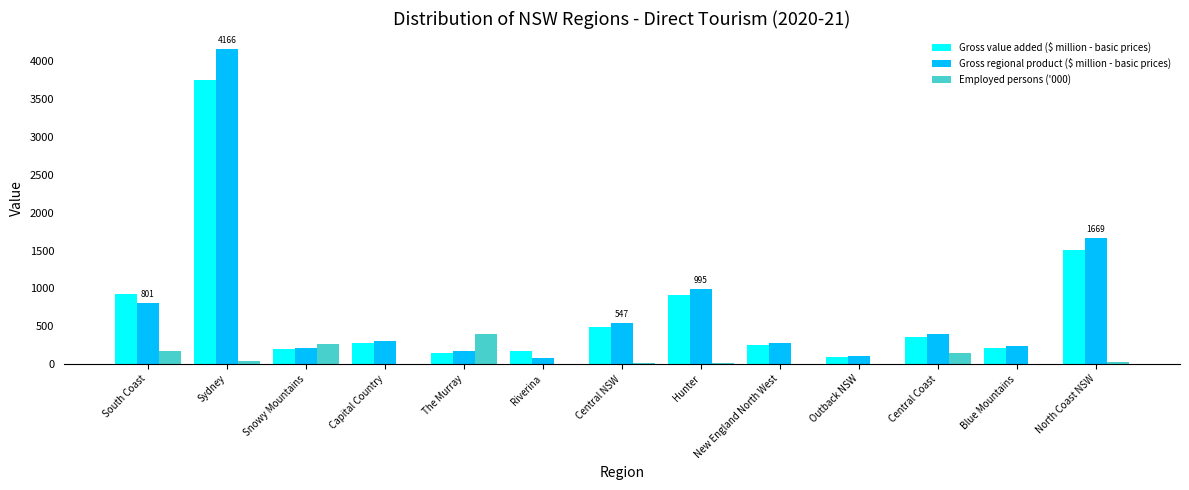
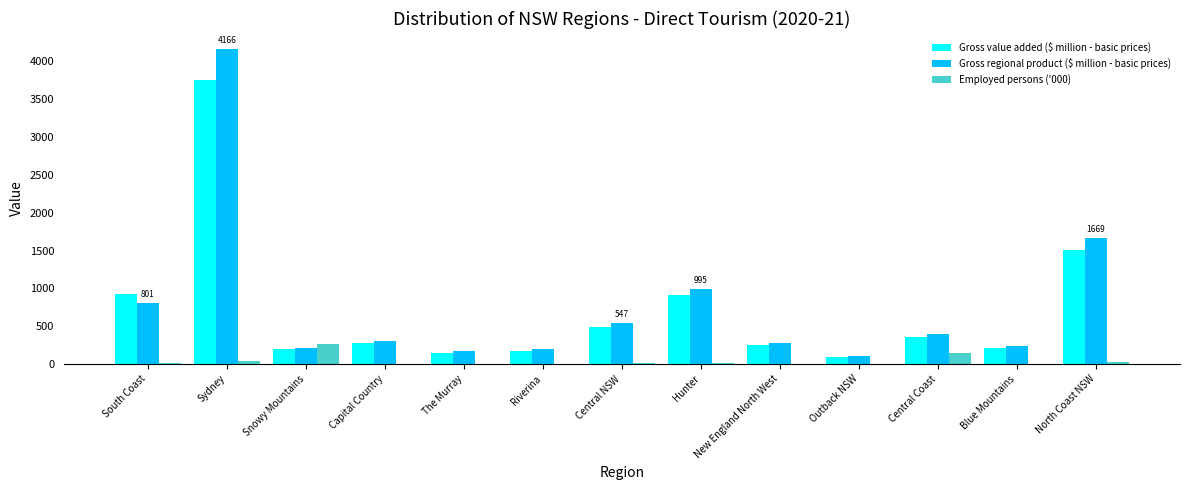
  {
    "Gross value added ($ million - basic prices)": {
      "South Coast": 900,
      "Sydney": 3700,
      "Snowy Mountains": 200,
      "Capital Country": 300,
      "The Murray": 200,
      "Riverina": 200,
      "Central NSW": 500,
      "Hunter": 900,
      "New England North West": 300,
      "Outback NSW": 100,
      "Central Coast": 400,
      "Blue Mountains": 200,
      "North Coast NSW": 1500
    },
    "Gross regional product ($ million - basic prices)": {
      "Snowy Mountains": 200,
      "Capital Country": 300,
      "The Murray": 200,
-     "Riverina": 100,
+     "Riverina": 200,
      "New England North West": 300,
      "Outback NSW": 100,
      "Central Coast": 400,
      "Blue Mountains": 200
    },
    "Employed persons ('000)": {
-     "South Coast": 200,
+     "South Coast": 0,
      "Sydney": 0,
      "Snowy Mountains": 300,
-     "The Murray": 400,
+     "The Murray": 0,
      "Central Coast": 100
    }
  }
